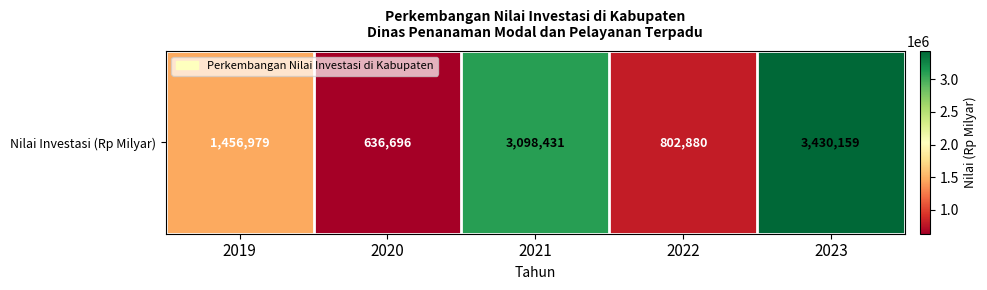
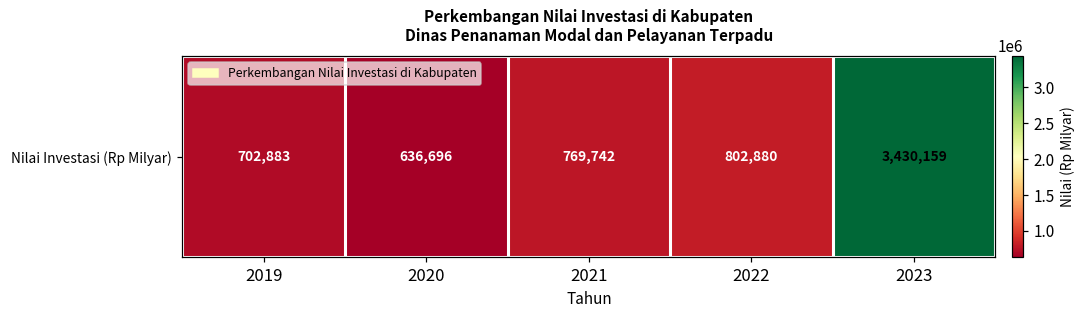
  {
    "Nilai Investasi (Rp Milyar)": {
-     "2019": "1,456,979",
+     "2019": "702,883",
      "2020": "636,696",
-     "2021": "3,098,431",
+     "2021": "769,742",
      "2022": "802,880",
      "2023": "3,430,159"
    }
  }
